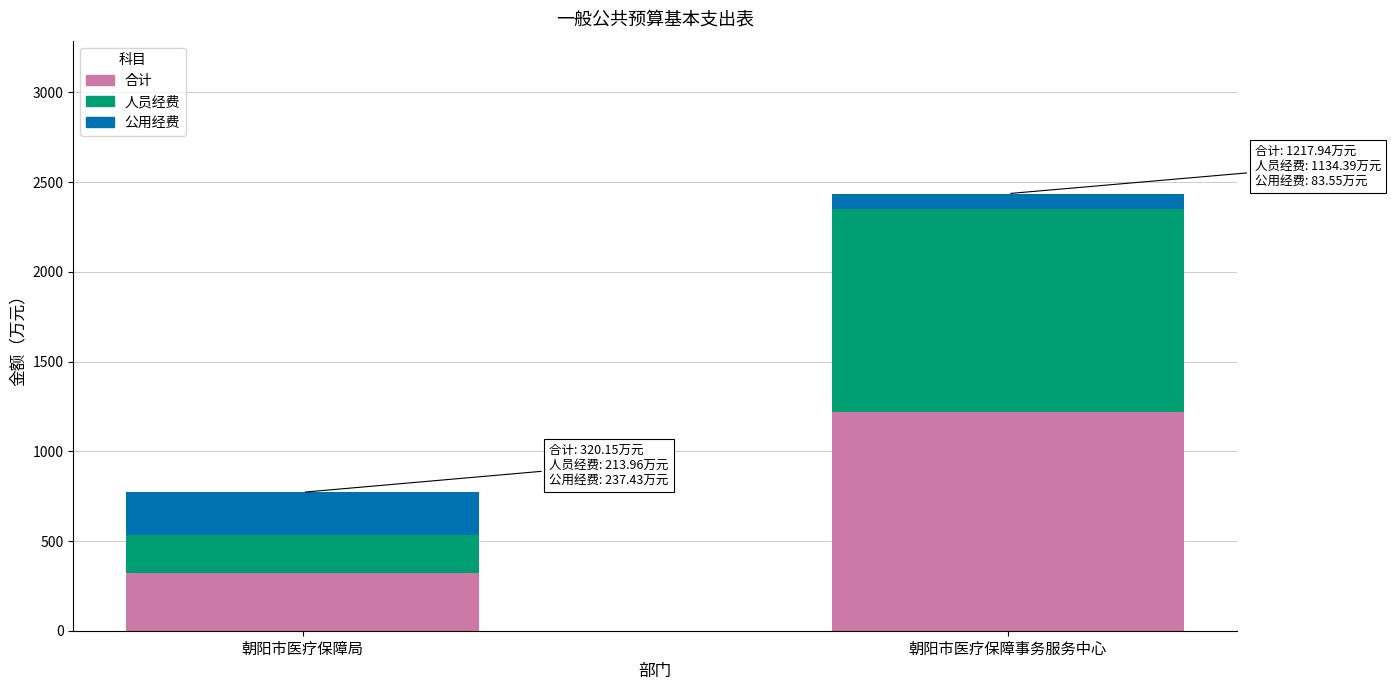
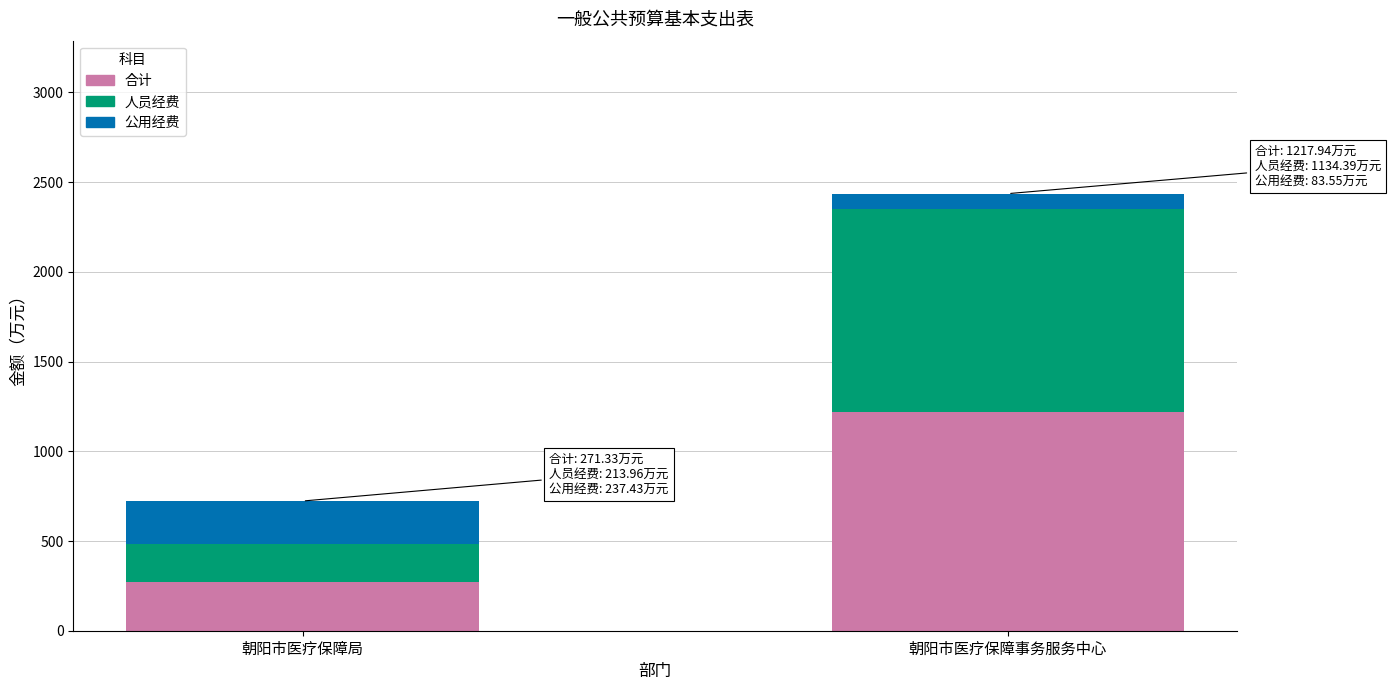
  {
    "合计": {
-     "朝阳市医疗保障局": 320.15
+     "朝阳市医疗保障局": 271.33
    },
    "人员经费": {
      "朝阳市医疗保障局": 210,
      "朝阳市医疗保障事务服务中心": 1130
    }
  }
